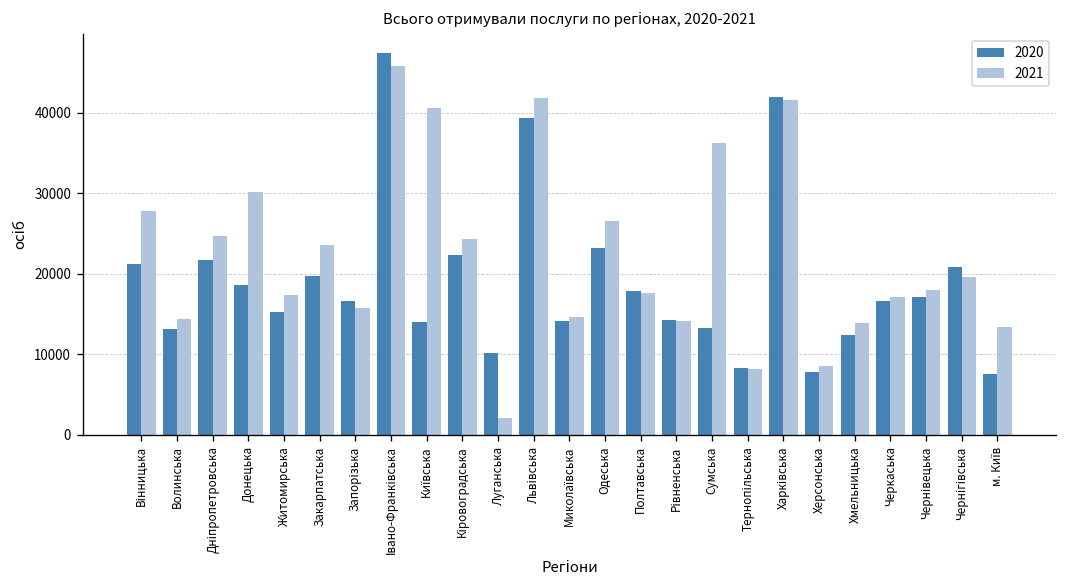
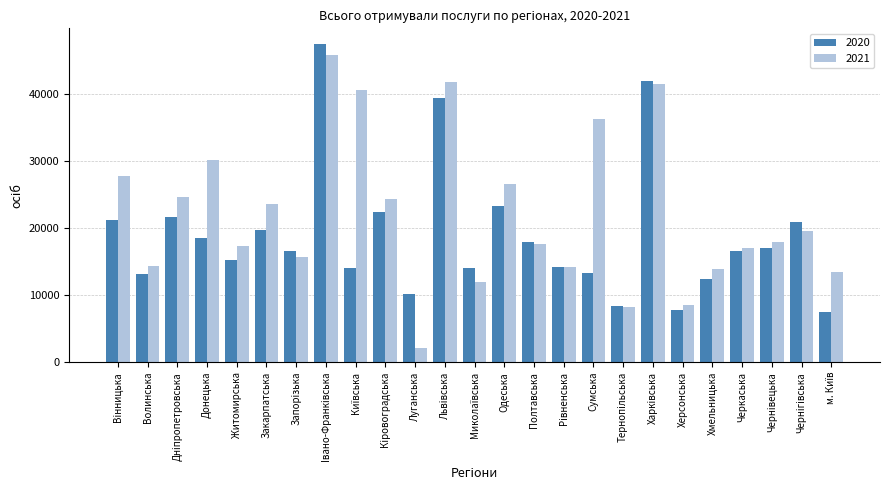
  {
    "2020": {
      "Вінницька": 21000,
      "Волинська": 13000,
      "Дніпропетровська": 22000,
      "Донецька": 19000,
      "Житомирська": 15000,
      "Закарпатська": 20000,
      "Запорізька": 17000,
      "Івано-Франківська": 47000,
      "Київська": 14000,
      "Кіровоградська": 22000,
      "Луганська": 10000,
      "Львівська": 39000,
      "Миколаївська": 14000,
      "Одеська": 23000,
      "Полтавська": 18000,
      "Рівненська": 14000,
      "Сумська": 13000,
      "Тернопільська": 8000,
      "Харківська": 42000,
      "Херсонська": 8000,
      "Хмельницька": 12000,
      "Черкаська": 17000,
      "Чернівецька": 17000,
      "Чернігівська": 21000,
      "м. Київ": 8000
    },
    "2021": {
      "Вінницька": 28000,
      "Волинська": 14000,
      "Дніпропетровська": 25000,
      "Донецька": 30000,
      "Житомирська": 17000,
      "Закарпатська": 24000,
      "Запорізька": 16000,
      "Івано-Франківська": 46000,
      "Київська": 41000,
      "Кіровоградська": 24000,
      "Луганська": 2000,
      "Львівська": 42000,
-     "Миколаївська": 15000,
+     "Миколаївська": 12000,
      "Одеська": 27000,
      "Полтавська": 18000,
      "Рівненська": 14000,
      "Сумська": 36000,
      "Тернопільська": 8000,
      "Харківська": 42000,
      "Херсонська": 9000,
      "Хмельницька": 14000,
      "Черкаська": 17000,
      "Чернівецька": 18000,
      "Чернігівська": 20000,
      "м. Київ": 13000
    }
  }
